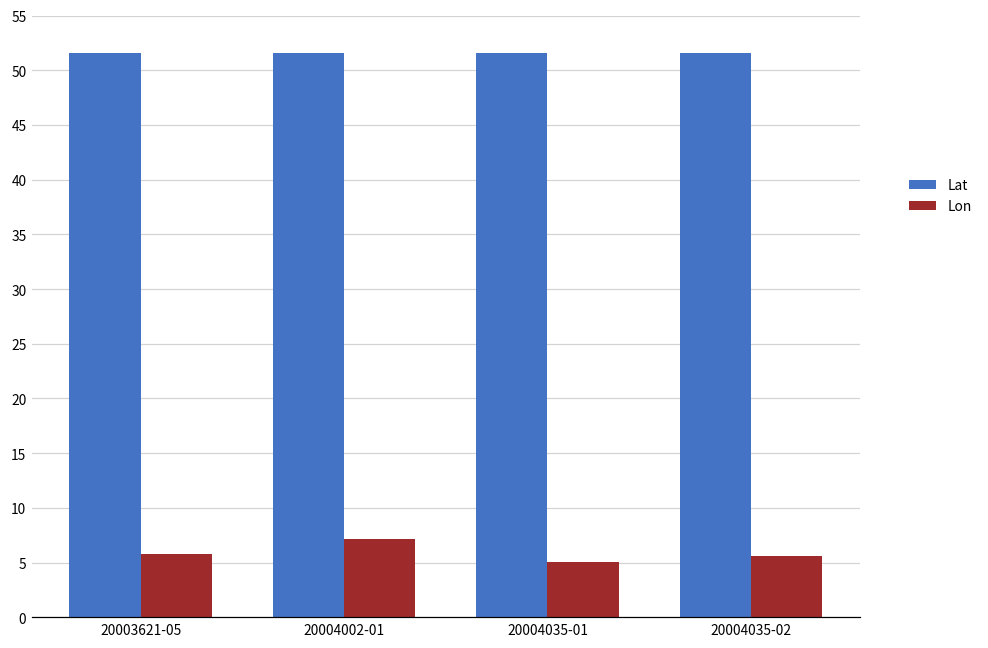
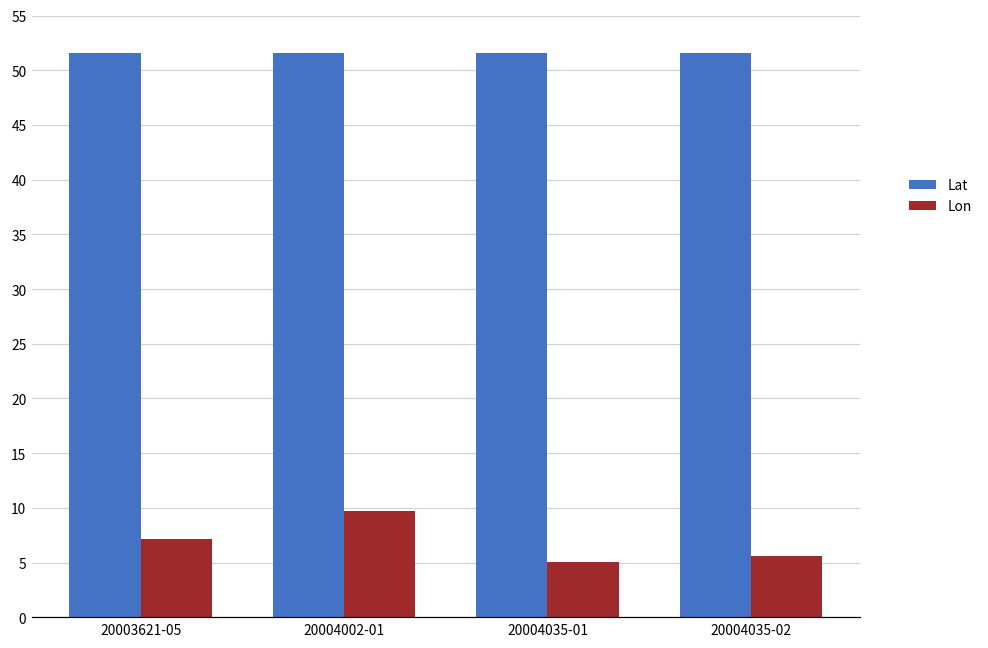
  {
    "Lat": {
      "20003621-05": 52,
      "20004002-01": 52,
      "20004035-01": 52,
      "20004035-02": 52
    },
    "Lon": {
-     "20003621-05": 6,
-     "20004002-01": 7,
+     "20003621-05": 7,
+     "20004002-01": 10,
      "20004035-01": 5,
      "20004035-02": 6
    }
  }
